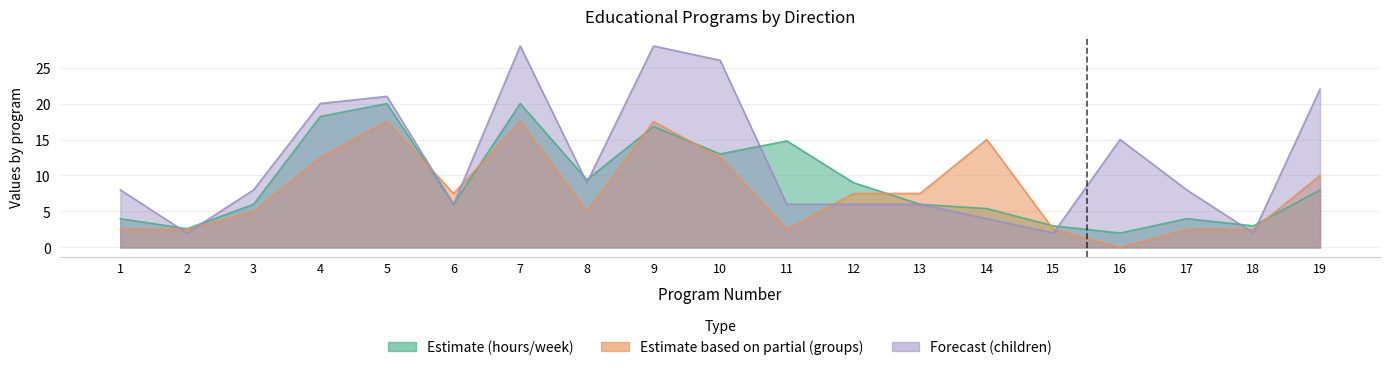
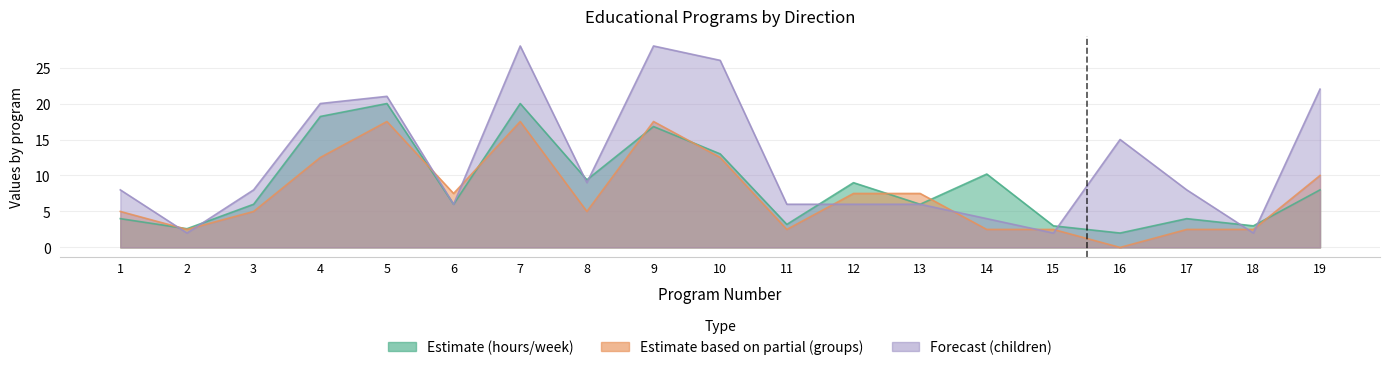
  {
    "Estimate (hours/week)": {
      "1": 4,
      "3": 6,
      "4": 18,
      "5": 20,
      "7": 20,
      "8": 9,
      "9": 17,
      "10": 13,
-     "11": 15,
+     "11": 3,
      "12": 9,
-     "14": 5,
+     "14": 10,
      "15": 3,
      "16": 2,
      "17": 4,
      "18": 3,
      "19": 8
    },
    "Estimate based on partial (groups)": {
-     "1": 3,
+     "1": 5,
      "3": 5,
      "4": 13,
      "5": 18,
      "6": 8,
      "7": 18,
      "8": 5,
      "9": 18,
      "10": 13,
      "11": 3,
      "12": 8,
      "13": 8,
-     "14": 15,
+     "14": 3,
      "15": 3,
      "16": 0,
      "17": 3,
      "18": 3,
      "19": 10
    },
    "Forecast (children)": {
      "1": 8,
      "2": 2,
      "3": 8,
      "4": 20,
      "5": 21,
      "7": 28,
      "8": 9,
      "9": 28,
      "10": 26,
      "11": 6,
      "12": 6,
      "14": 4,
      "15": 2,
      "16": 15,
      "17": 8,
      "18": 2,
      "19": 22
    }
  }
